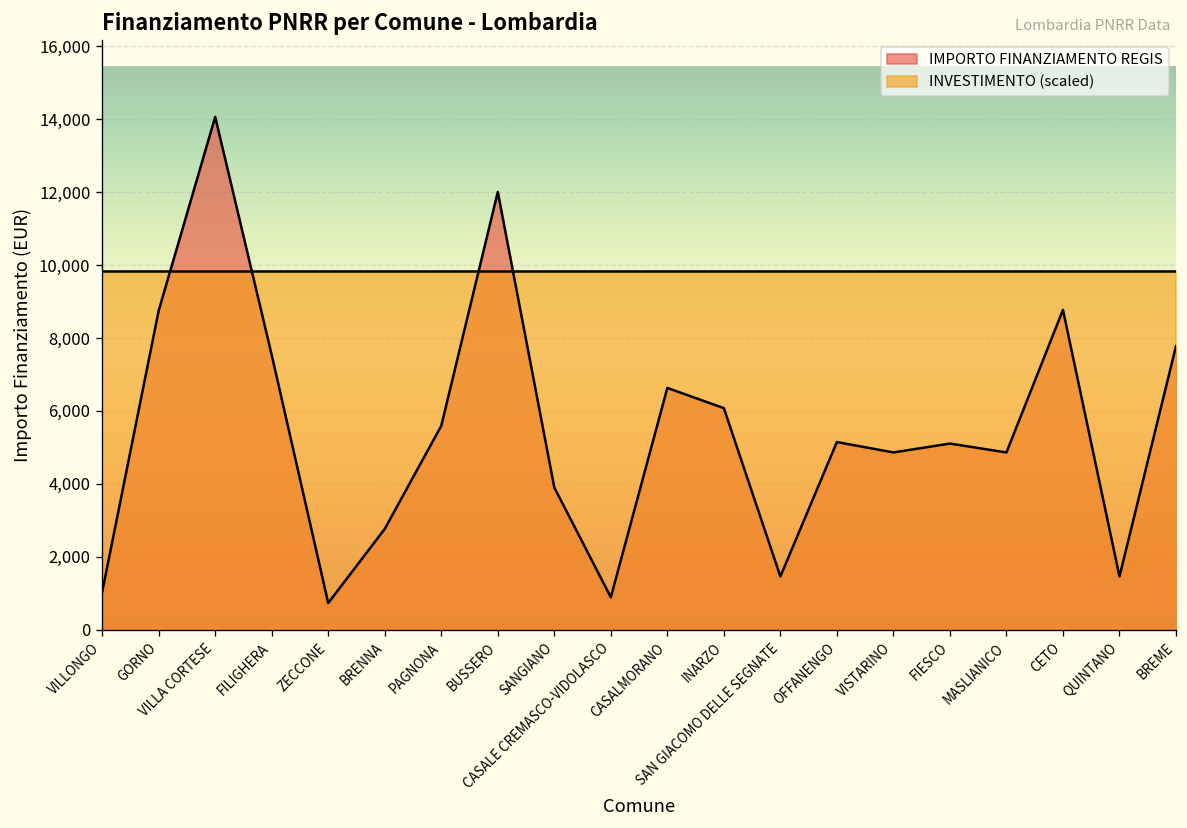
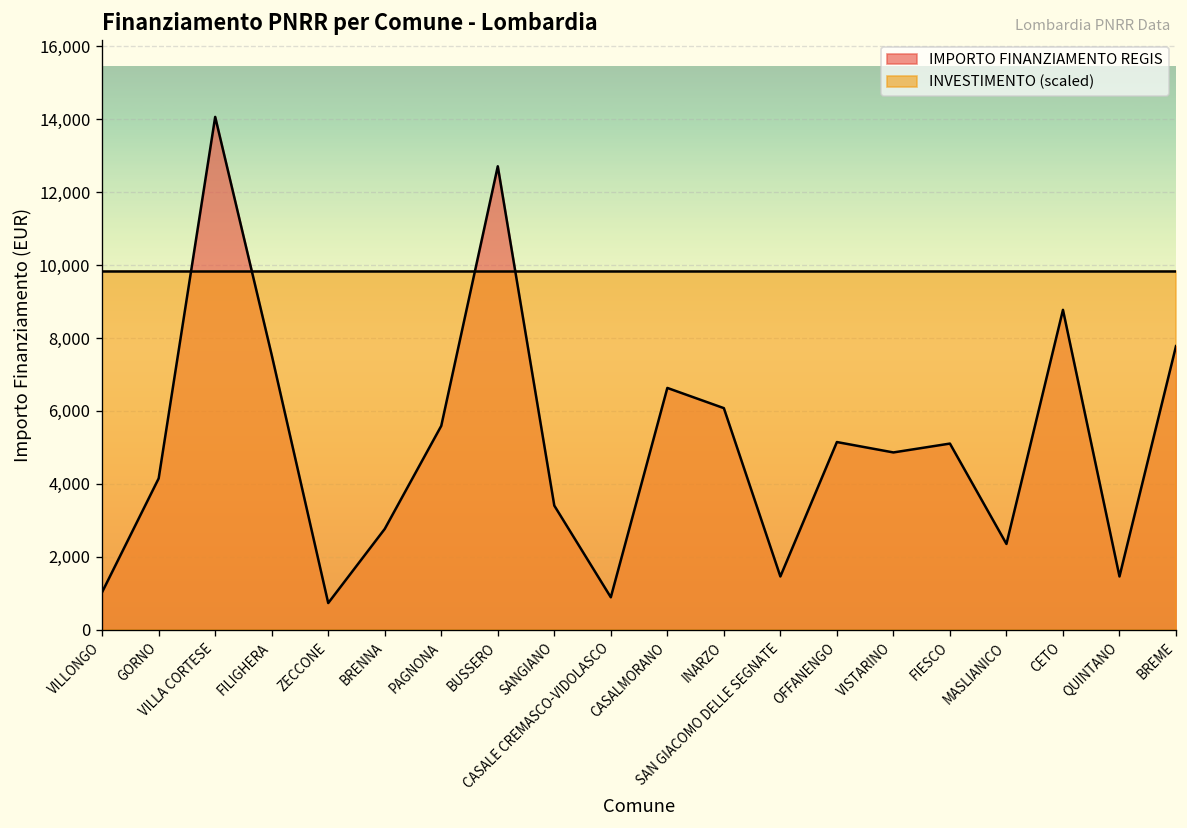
  {
    "IMPORTO FINANZIAMENTO REGIS": {
      "VILLONGO": "1,000",
-     "GORNO": "8,700",
+     "GORNO": "4,100",
      "VILLA CORTESE": "14,100",
      "FILIGHERA": "7,500",
      "ZECCONE": "700",
      "BRENNA": "2,800",
      "PAGNONA": "5,600",
-     "BUSSERO": "12,000",
-     "SANGIANO": "3,900",
+     "BUSSERO": "12,700",
+     "SANGIANO": "3,400",
      "CASALE CREMASCO-VIDOLASCO": "900",
      "CASALMORANO": "6,600",
      "INARZO": "6,100",
      "SAN GIACOMO DELLE SEGNATE": "1,500",
      "OFFANENGO": "5,100",
      "VISTARINO": "4,900",
      "FIESCO": "5,100",
-     "MASLIANICO": "4,900",
+     "MASLIANICO": "2,300",
      "CETO": "8,800",
      "QUINTANO": "1,500",
      "BREME": "7,800"
    },
    "INVESTIMENTO (scaled)": {
      "VILLONGO": "9,800",
      "GORNO": "9,800",
      "VILLA CORTESE": "9,800",
      "FILIGHERA": "9,800",
      "ZECCONE": "9,800",
      "BRENNA": "9,800",
      "PAGNONA": "9,800",
      "BUSSERO": "9,800",
      "SANGIANO": "9,800",
      "CASALE CREMASCO-VIDOLASCO": "9,800",
      "CASALMORANO": "9,800",
      "INARZO": "9,800",
      "SAN GIACOMO DELLE SEGNATE": "9,800",
      "OFFANENGO": "9,800",
      "VISTARINO": "9,800",
      "FIESCO": "9,800",
      "MASLIANICO": "9,800",
      "CETO": "9,800",
      "QUINTANO": "9,800",
      "BREME": "9,800"
    }
  }
